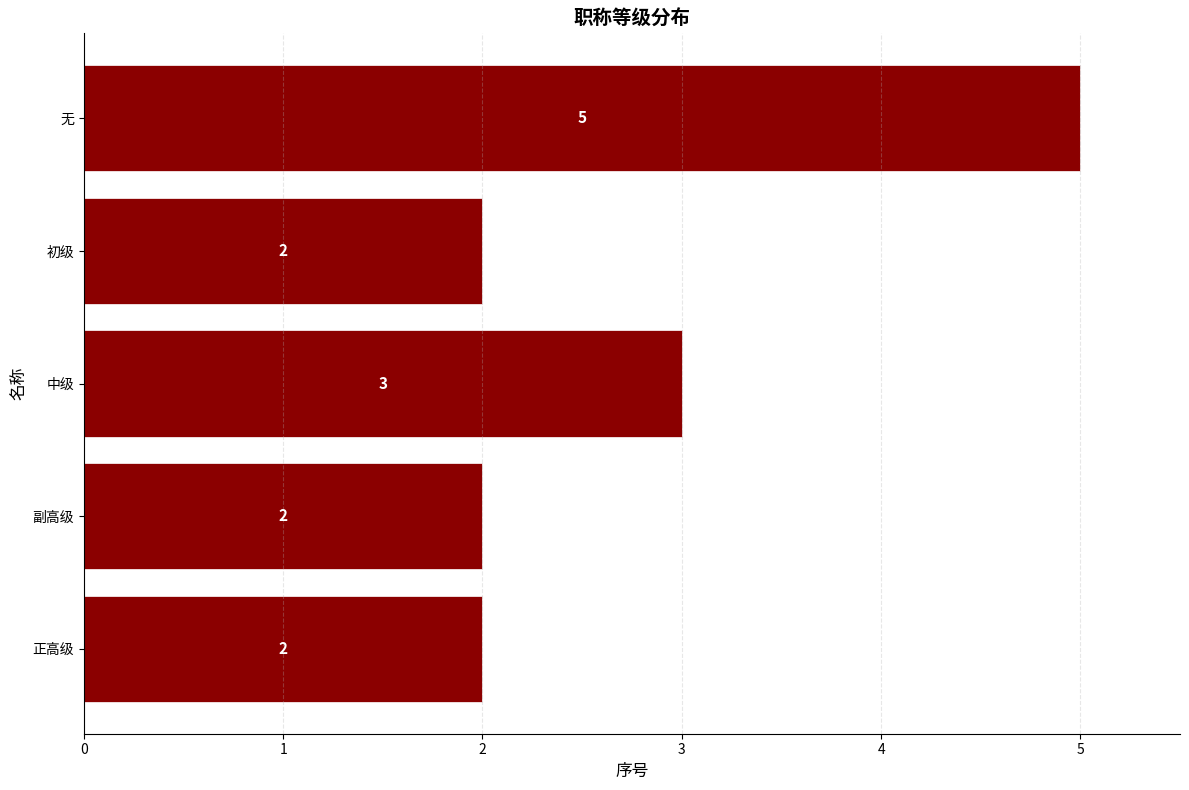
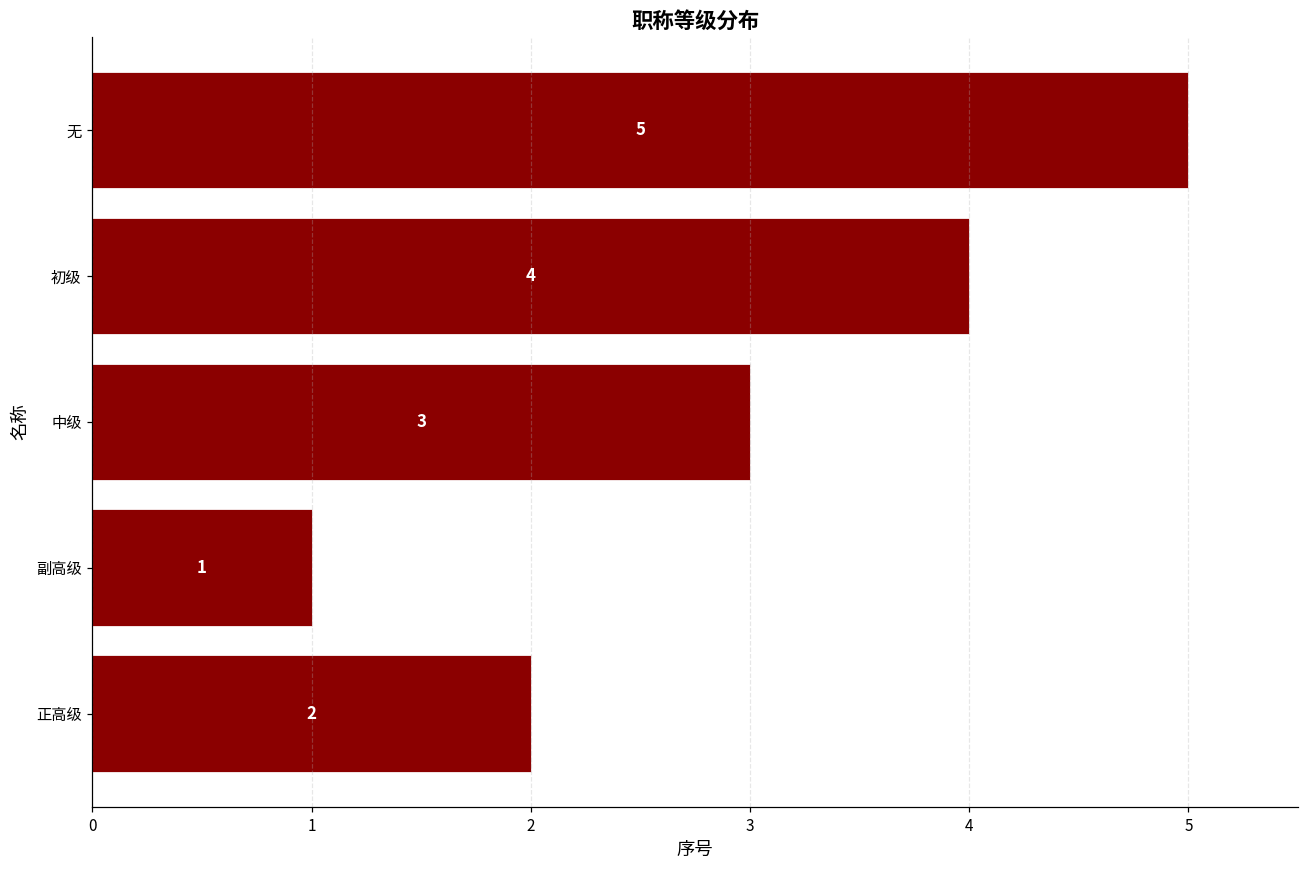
  {
    "无": 5,
-   "初级": 2,
+   "初级": 4,
    "中级": 3,
-   "副高级": 2,
+   "副高级": 1,
    "正高级": 2
  }
